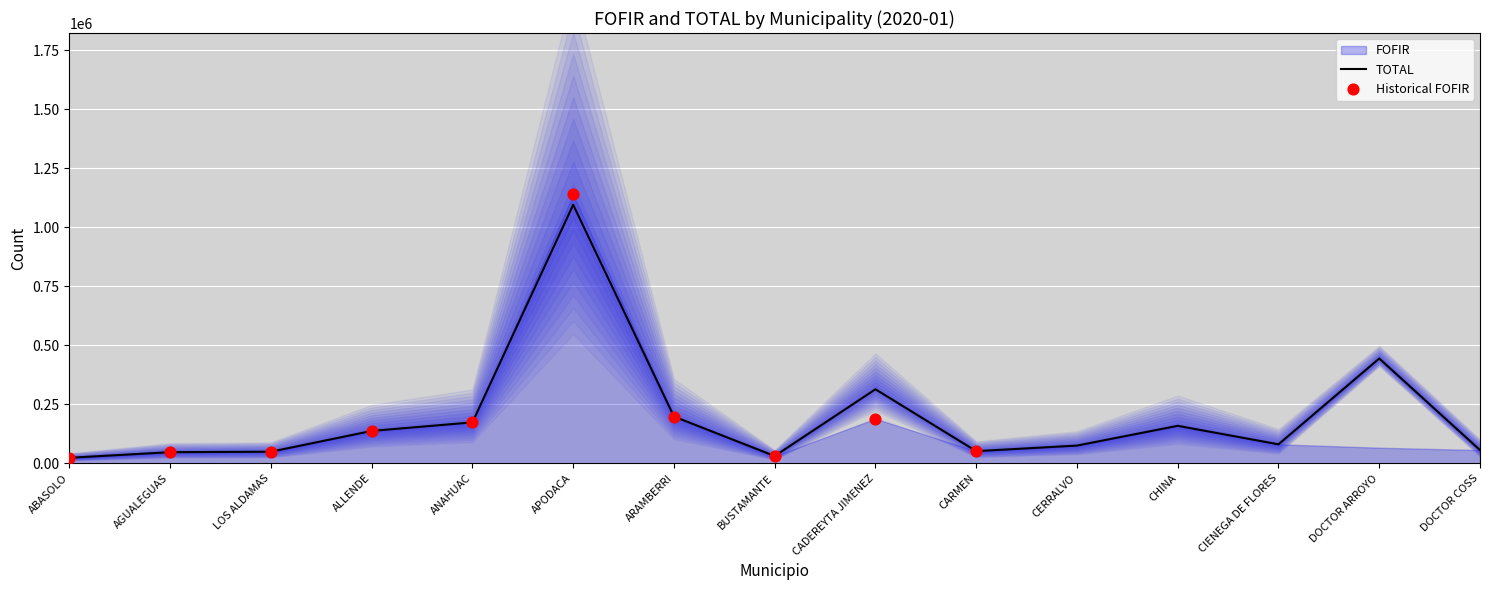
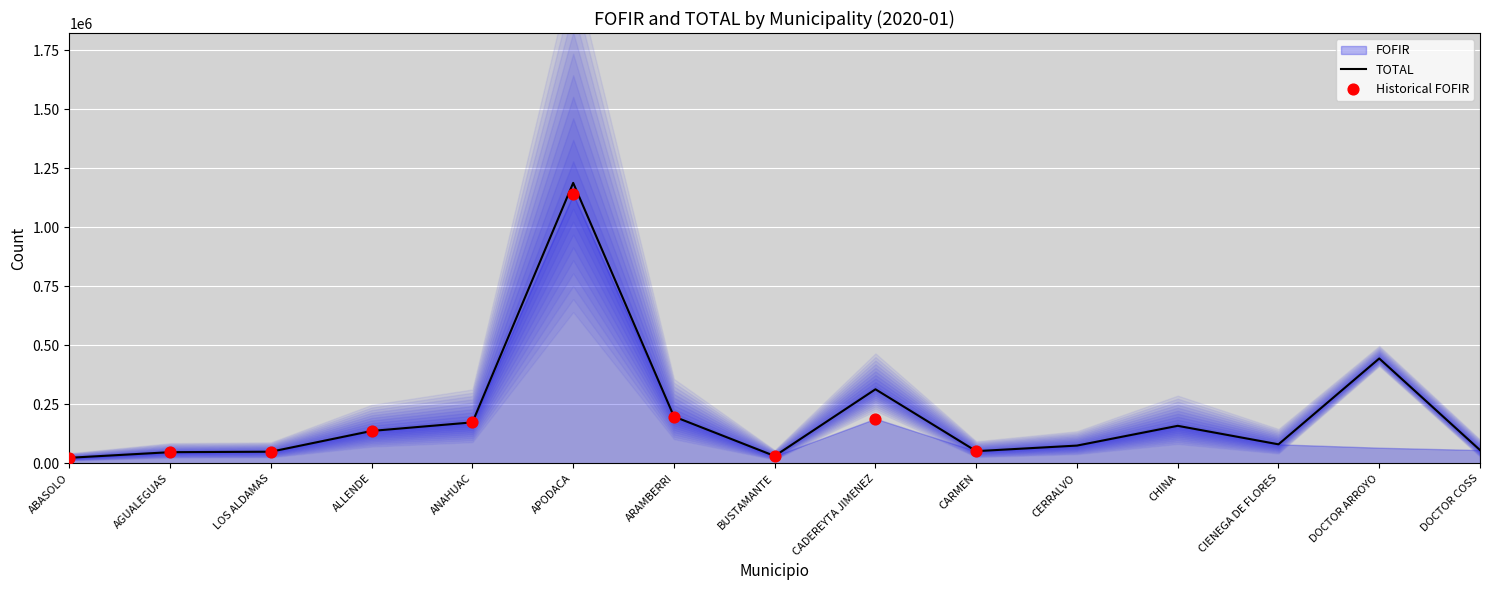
  {
    "TOTAL": {
-     "APODACA": 1100000,
+     "APODACA": 1190000,
      "CADEREYTA JIMENEZ": 310000
    }
  }
